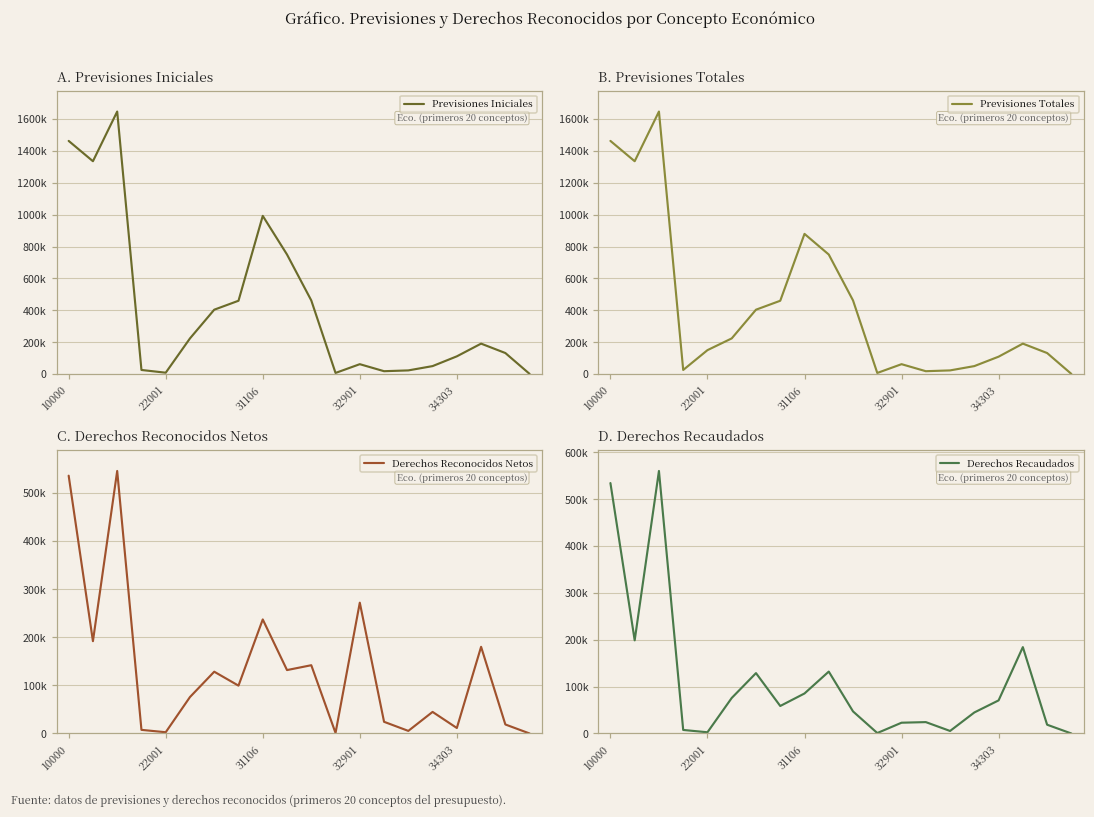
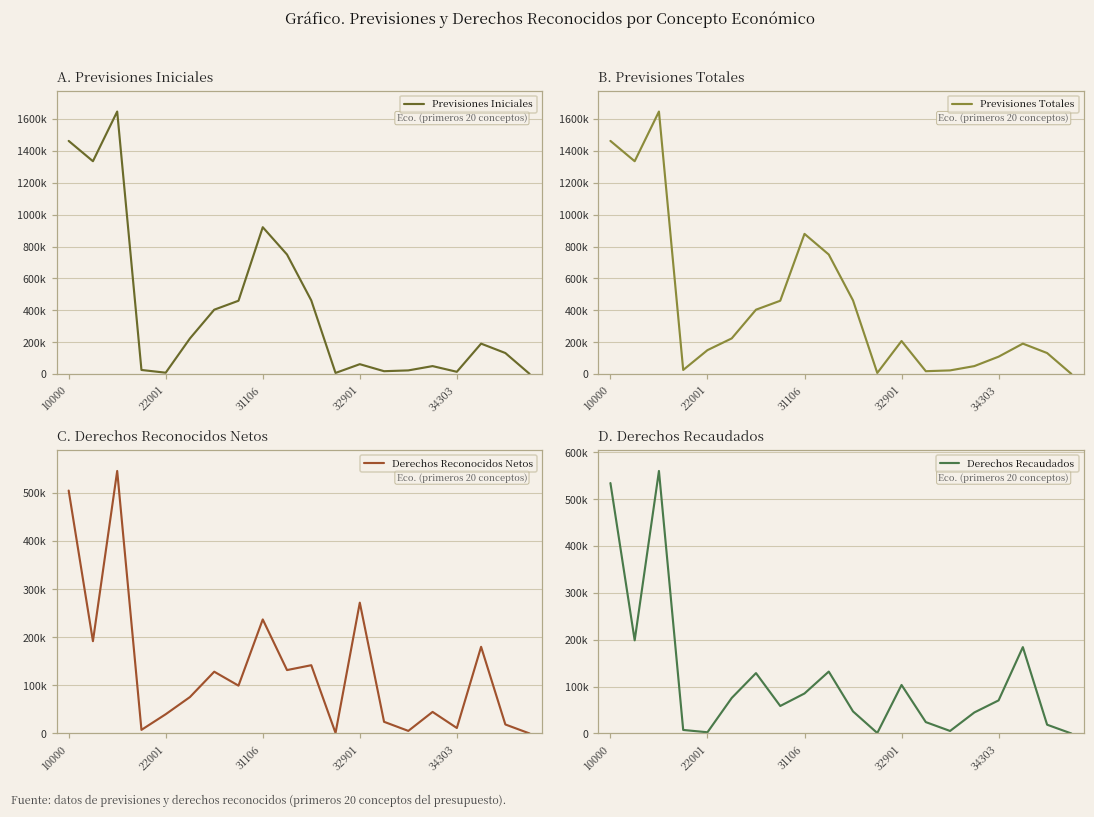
  {
    "A. Previsiones Iniciales": {
      "10000": 1460000,
      "22001": 10000,
-     "31106": 990000,
+     "31106": 920000,
      "32901": 60000,
-     "34303": 110000
+     "34303": 10000
    },
    "B. Previsiones Totales": {
      "10000": 1460000,
      "22001": 150000,
      "31106": 880000,
-     "32901": 60000,
+     "32901": 210000,
      "34303": 110000
    },
    "C. Derechos Reconocidos Netos": {
-     "10000": 540000,
-     "22001": 0,
+     "10000": 510000,
+     "22001": 40000,
      "31106": 240000,
      "32901": 270000,
      "34303": 10000
    },
    "D. Derechos Recaudados": {
      "10000": 530000,
      "22001": 0,
      "31106": 90000,
-     "32901": 20000,
+     "32901": 100000,
      "34303": 70000
    }
  }
